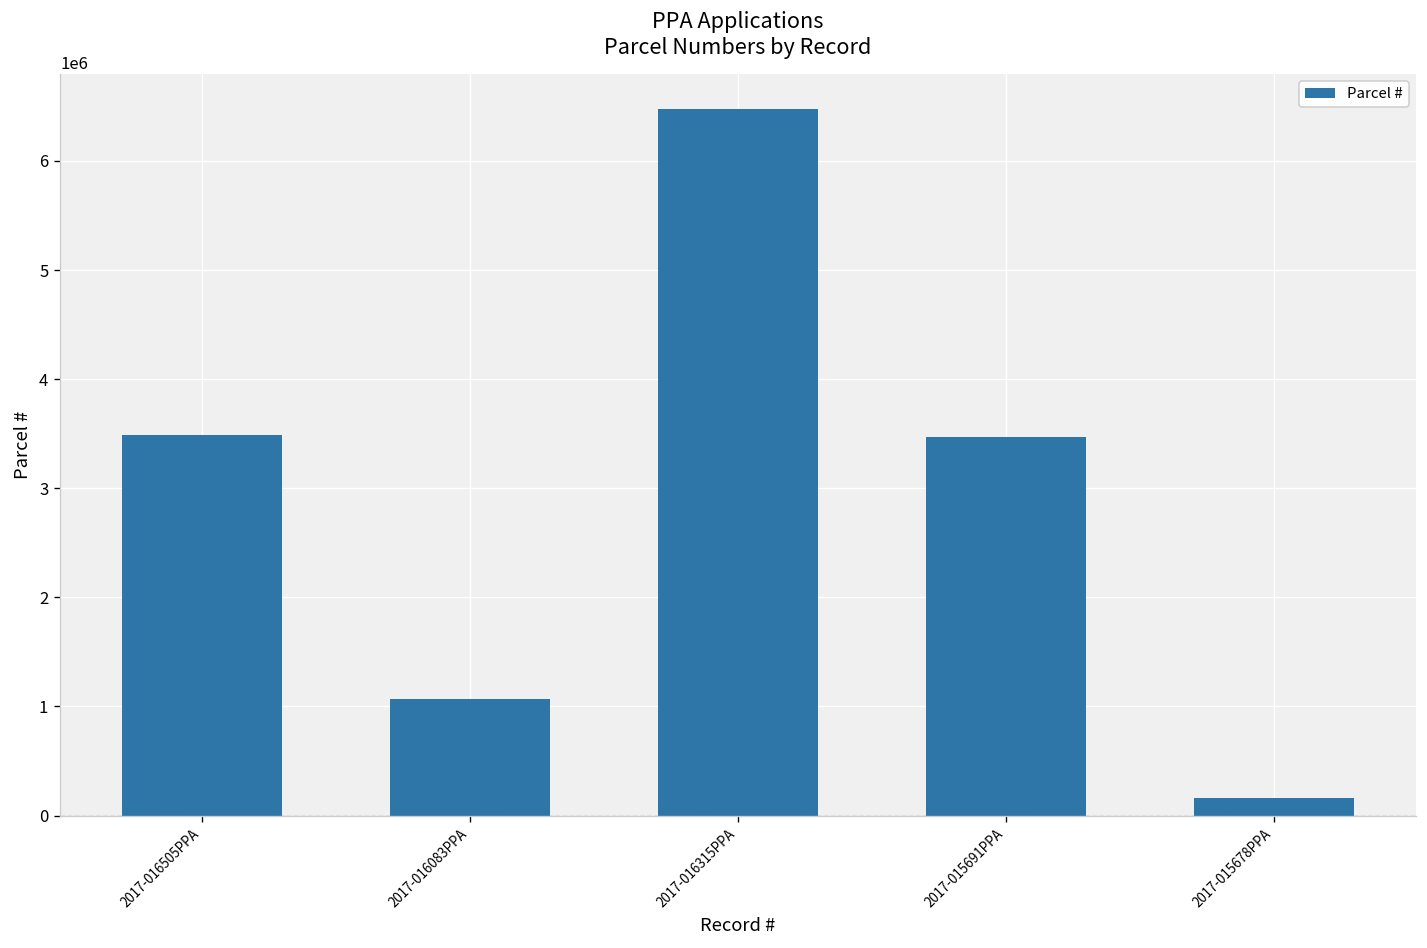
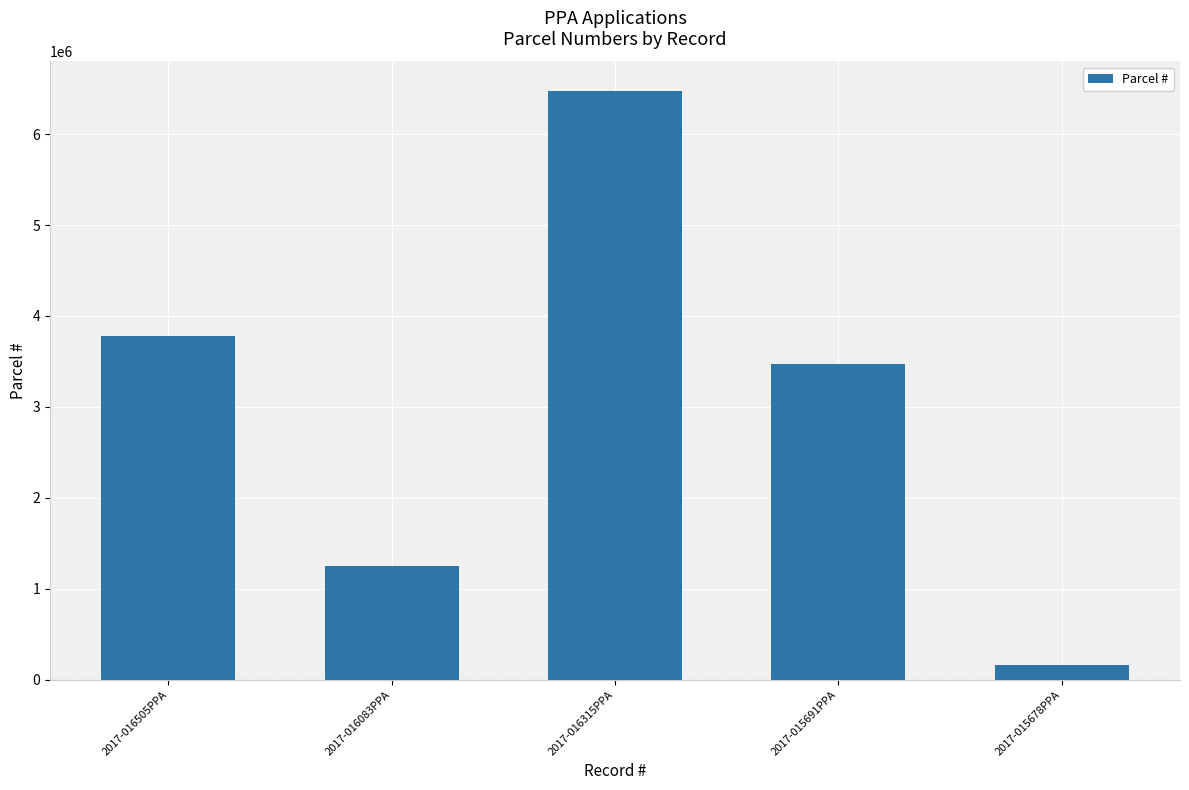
  {
-   "2017-016505PPA": 3500000,
-   "2017-016083PPA": 1100000,
+   "2017-016505PPA": 3800000,
+   "2017-016083PPA": 1200000,
    "2017-016315PPA": 6500000,
    "2017-015691PPA": 3500000,
    "2017-015678PPA": 200000
  }
